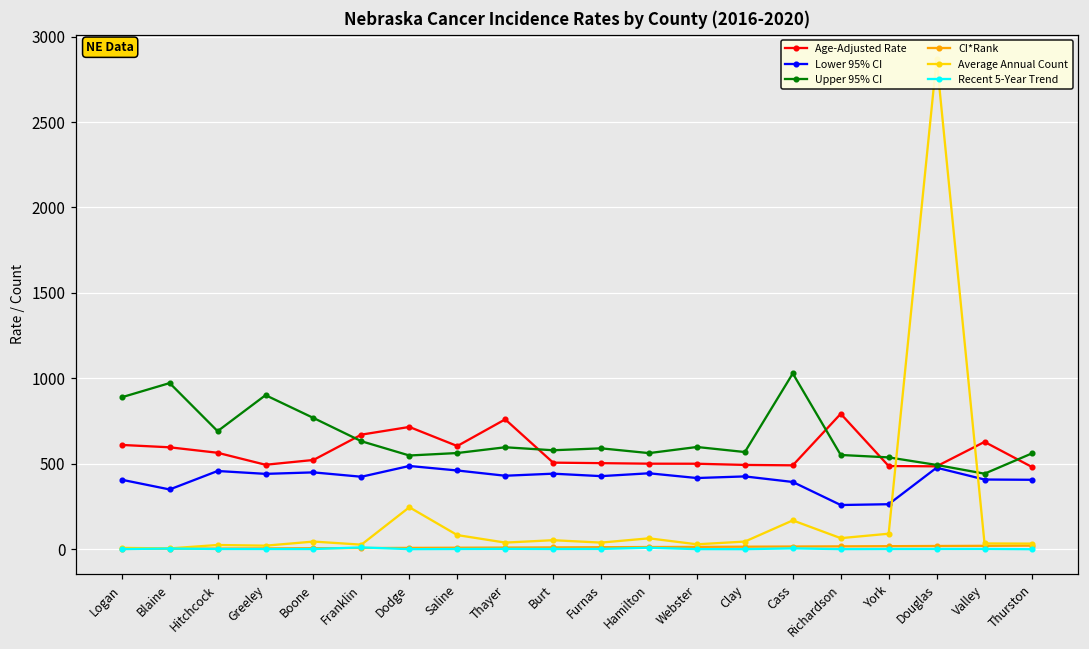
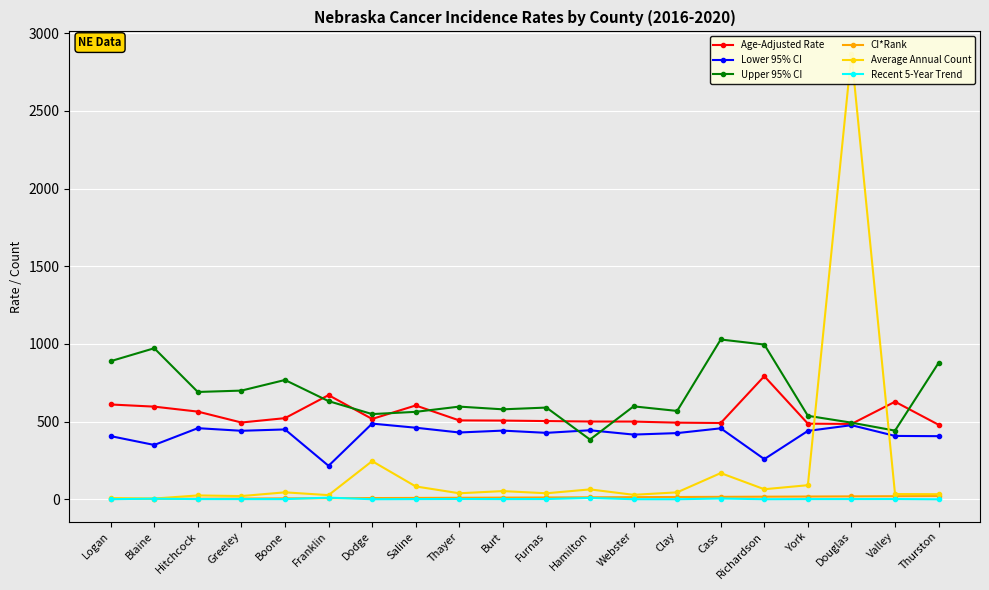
  {
    "Age-Adjusted Rate": {
      "Logan": 610,
      "Blaine": 600,
      "Hitchcock": 560,
      "Greeley": 490,
      "Boone": 520,
      "Franklin": 670,
-     "Dodge": 720,
+     "Dodge": 520,
      "Saline": 600,
-     "Thayer": 760,
+     "Thayer": 510,
      "Burt": 510,
      "Furnas": 500,
      "Hamilton": 500,
      "Webster": 500,
      "Clay": 490,
      "Cass": 490,
      "Richardson": 790,
      "York": 490,
      "Valley": 630,
      "Thurston": 480
    },
    "Lower 95% CI": {
      "Logan": 410,
      "Blaine": 350,
      "Hitchcock": 460,
      "Greeley": 440,
      "Boone": 450,
-     "Franklin": 420,
+     "Franklin": 210,
      "Dodge": 490,
      "Saline": 460,
      "Thayer": 430,
      "Burt": 440,
      "Furnas": 430,
      "Hamilton": 440,
      "Webster": 420,
      "Clay": 430,
-     "Cass": 390,
+     "Cass": 460,
      "Richardson": 260,
-     "York": 260,
+     "York": 440,
      "Valley": 410,
      "Thurston": 410
    },
    "Upper 95% CI": {
      "Logan": 890,
      "Blaine": 970,
      "Hitchcock": 690,
-     "Greeley": 900,
+     "Greeley": 700,
      "Boone": 770,
      "Franklin": 630,
      "Dodge": 550,
      "Saline": 560,
      "Thayer": 600,
      "Burt": 580,
      "Furnas": 590,
-     "Hamilton": 560,
+     "Hamilton": 380,
      "Webster": 600,
      "Clay": 570,
      "Cass": 1030,
-     "Richardson": 550,
+     "Richardson": 1000,
      "York": 540,
      "Valley": 440,
-     "Thurston": 560
+     "Thurston": 880
    },
    "Recent 5-Year Trend": {
      "York": 0,
      "Douglas": 0,
      "Valley": 0,
      "Thurston": 0
    }
  }
